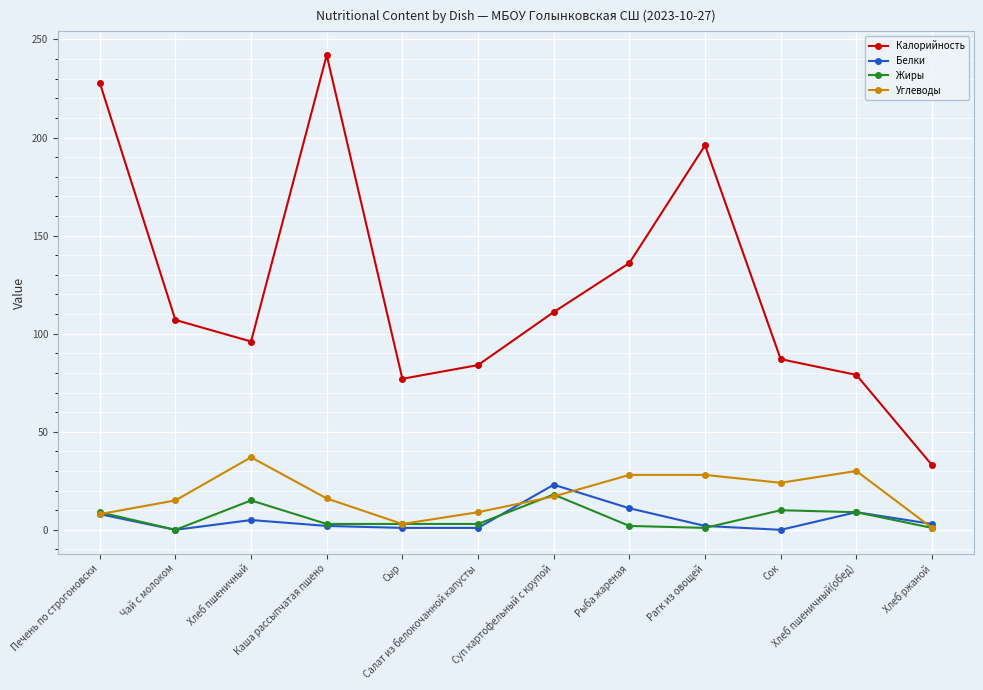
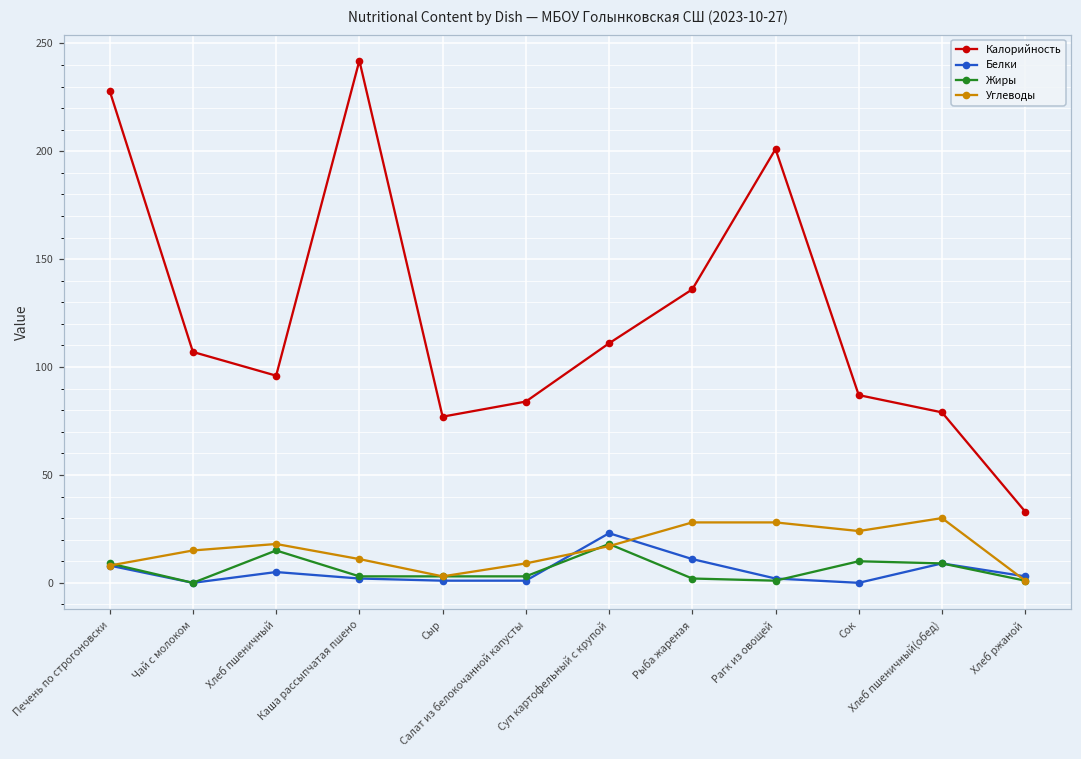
  {
    "Калорийность": {
      "Печень по строгоновски": 228,
      "Чай с молоком": 107,
      "Хлеб пшеничный": 96,
      "Каша рассыпчатая пшено": 242,
      "Сыр": 77,
      "Салат из белокочанной капусты": 84,
      "Суп картофельный с крупой": 111,
      "Рыба жареная": 136,
-     "Рагк из овощей": 196,
+     "Рагк из овощей": 201,
      "Сок": 87,
      "Хлеб пшеничный(обед)": 79,
      "Хлеб ржаной": 33
    },
    "Белки": {
      "Хлеб пшеничный": 5,
      "Сыр": 1,
      "Салат из белокочанной капусты": 1,
      "Суп картофельный с крупой": 23,
      "Рыба жареная": 11,
      "Сок": 0,
      "Хлеб ржаной": 3
    },
    "Жиры": {
      "Хлеб пшеничный": 15,
      "Салат из белокочанной капусты": 3,
      "Рыба жареная": 2,
      "Сок": 10
    },
    "Углеводы": {
      "Чай с молоком": 15,
-     "Хлеб пшеничный": 37,
-     "Каша рассыпчатая пшено": 16,
+     "Хлеб пшеничный": 18,
+     "Каша рассыпчатая пшено": 11,
      "Салат из белокочанной капусты": 9,
      "Рыба жареная": 28,
      "Рагк из овощей": 28,
      "Сок": 24,
      "Хлеб пшеничный(обед)": 30
    }
  }
